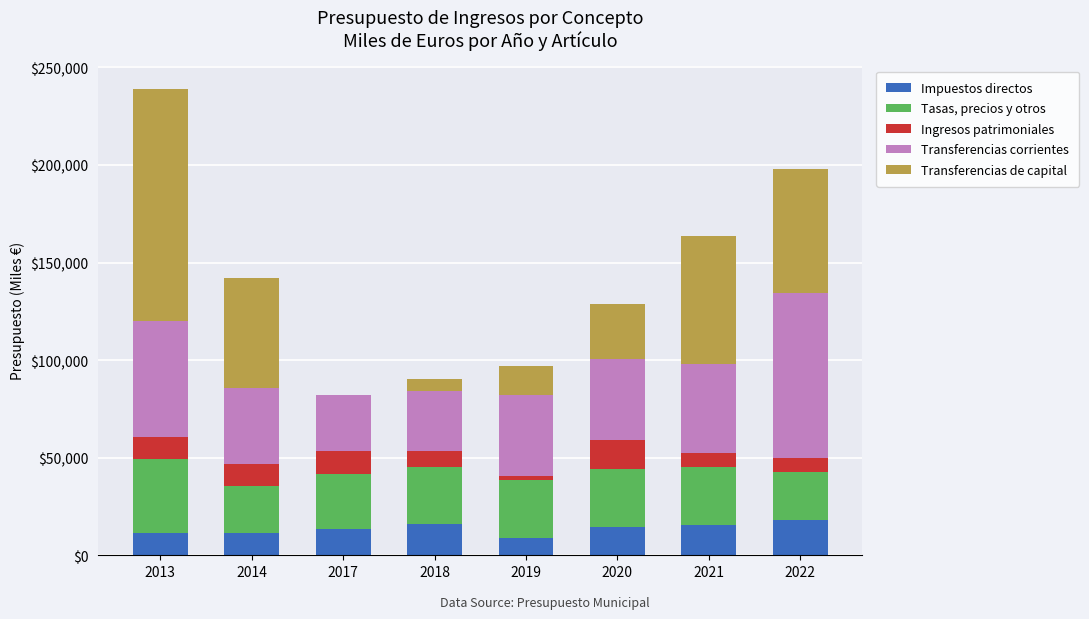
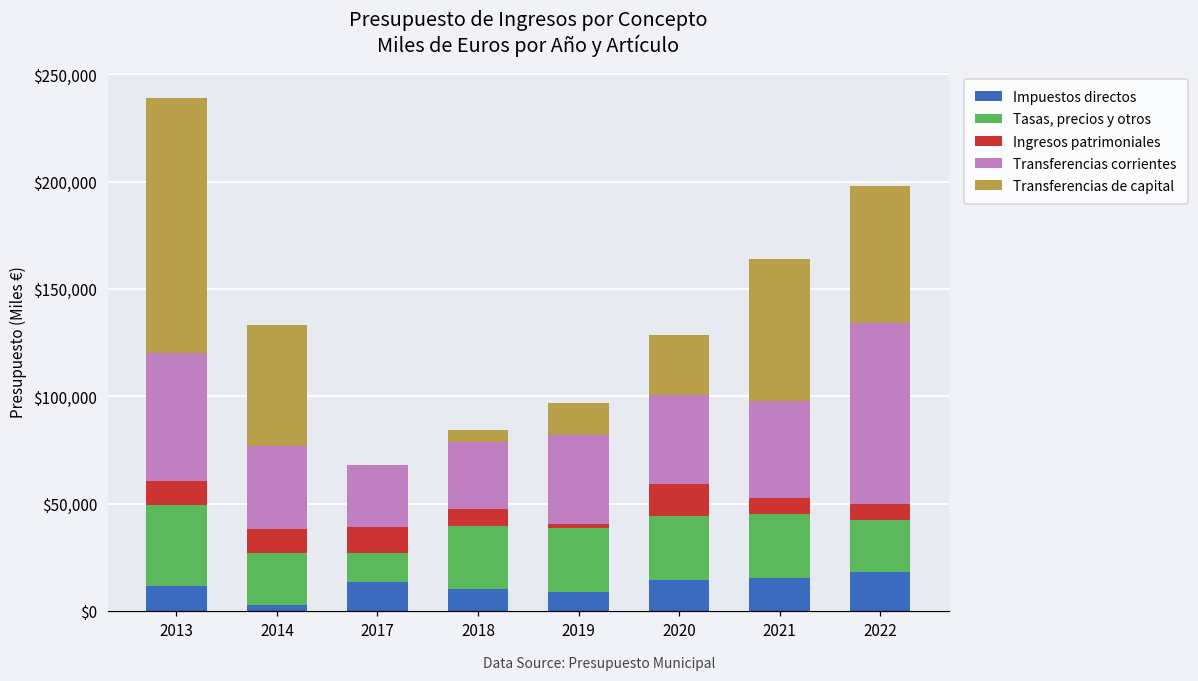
  {
    "Impuestos directos": {
      "2013": "$11,000",
-     "2014": "$11,000",
+     "2014": "$3,000",
      "2017": "$14,000",
-     "2018": "$16,000",
+     "2018": "$10,000",
      "2019": "$9,000",
      "2020": "$14,000",
      "2021": "$15,000",
      "2022": "$18,000"
    },
    "Tasas, precios y otros": {
      "2013": "$38,000",
      "2014": "$24,000",
-     "2017": "$28,000",
+     "2017": "$13,000",
      "2018": "$29,000",
      "2019": "$30,000",
      "2020": "$30,000",
      "2021": "$30,000",
      "2022": "$25,000"
    },
    "Ingresos patrimoniales": {
      "2013": "$11,000",
      "2014": "$11,000",
      "2017": "$12,000",
      "2018": "$8,000",
      "2019": "$2,000",
      "2020": "$15,000",
      "2021": "$8,000",
      "2022": "$7,000"
    },
    "Transferencias corrientes": {
      "2013": "$60,000",
      "2014": "$39,000",
      "2017": "$29,000",
      "2018": "$31,000",
      "2019": "$41,000",
      "2020": "$41,000",
      "2021": "$45,000",
      "2022": "$85,000"
    },
    "Transferencias de capital": {
      "2013": "$119,000",
      "2014": "$57,000",
      "2017": "$0",
      "2018": "$6,000",
      "2019": "$15,000",
      "2020": "$28,000",
      "2021": "$66,000",
      "2022": "$64,000"
    }
  }
